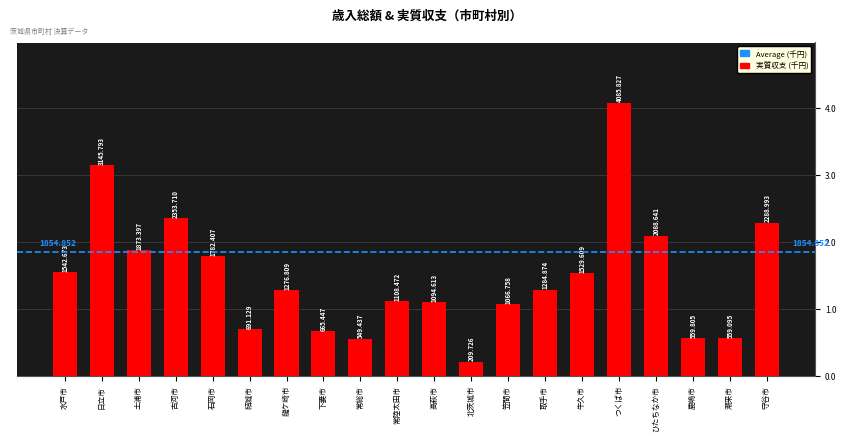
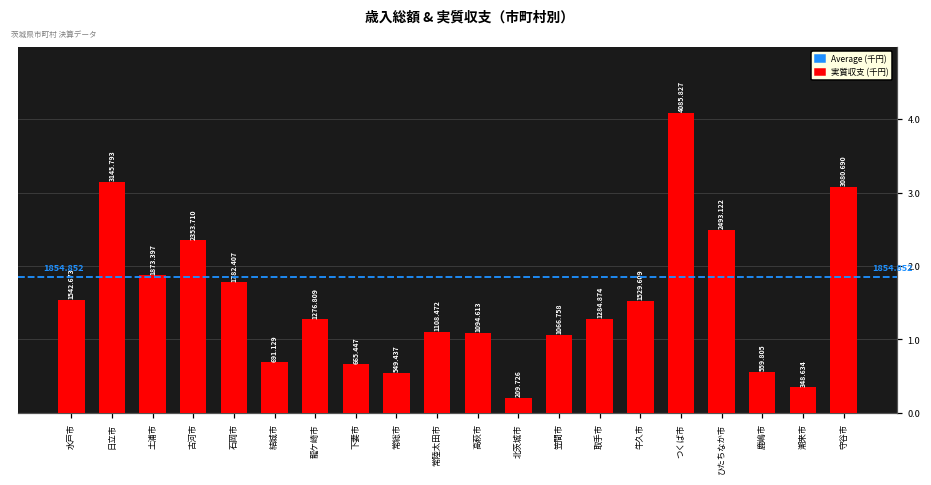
  {
-   "ひたちなか市": 2088.641,
-   "潮来市": 559.095,
-   "守谷市": 2288.993
+   "ひたちなか市": 2493.122,
+   "潮来市": 348.634,
+   "守谷市": 3080.690
  }
